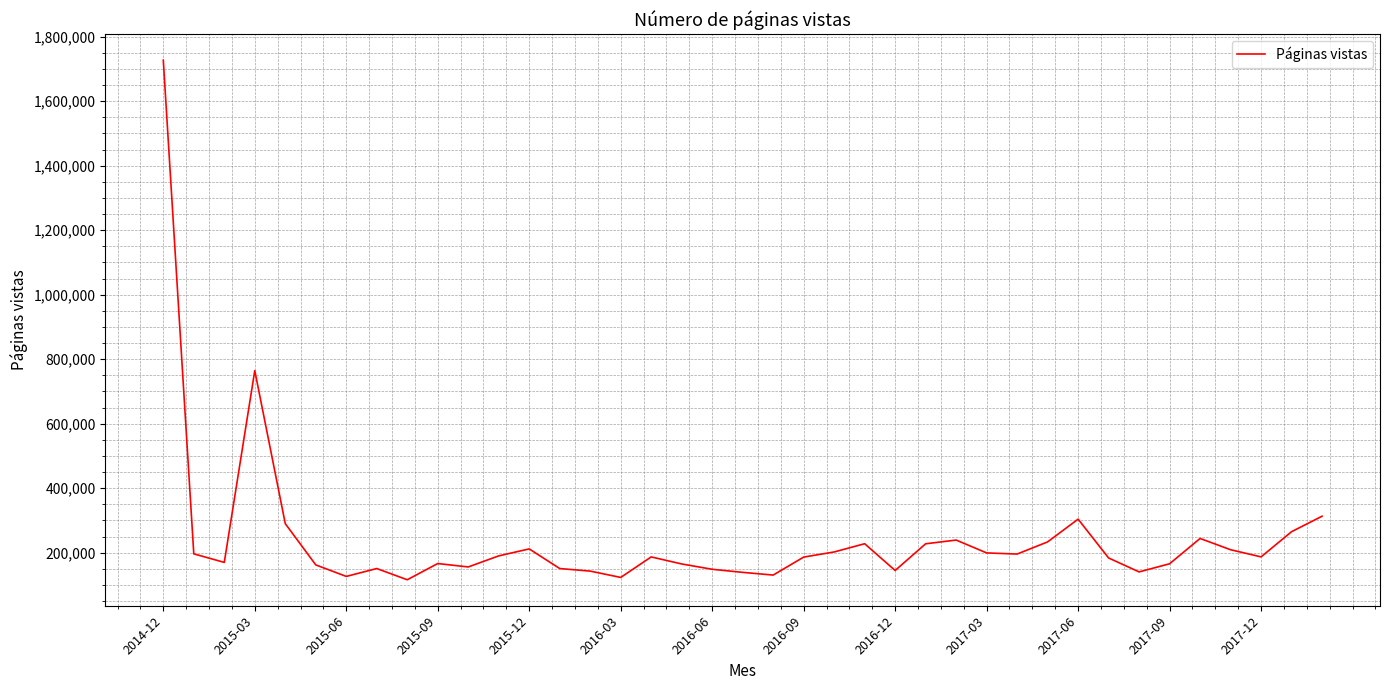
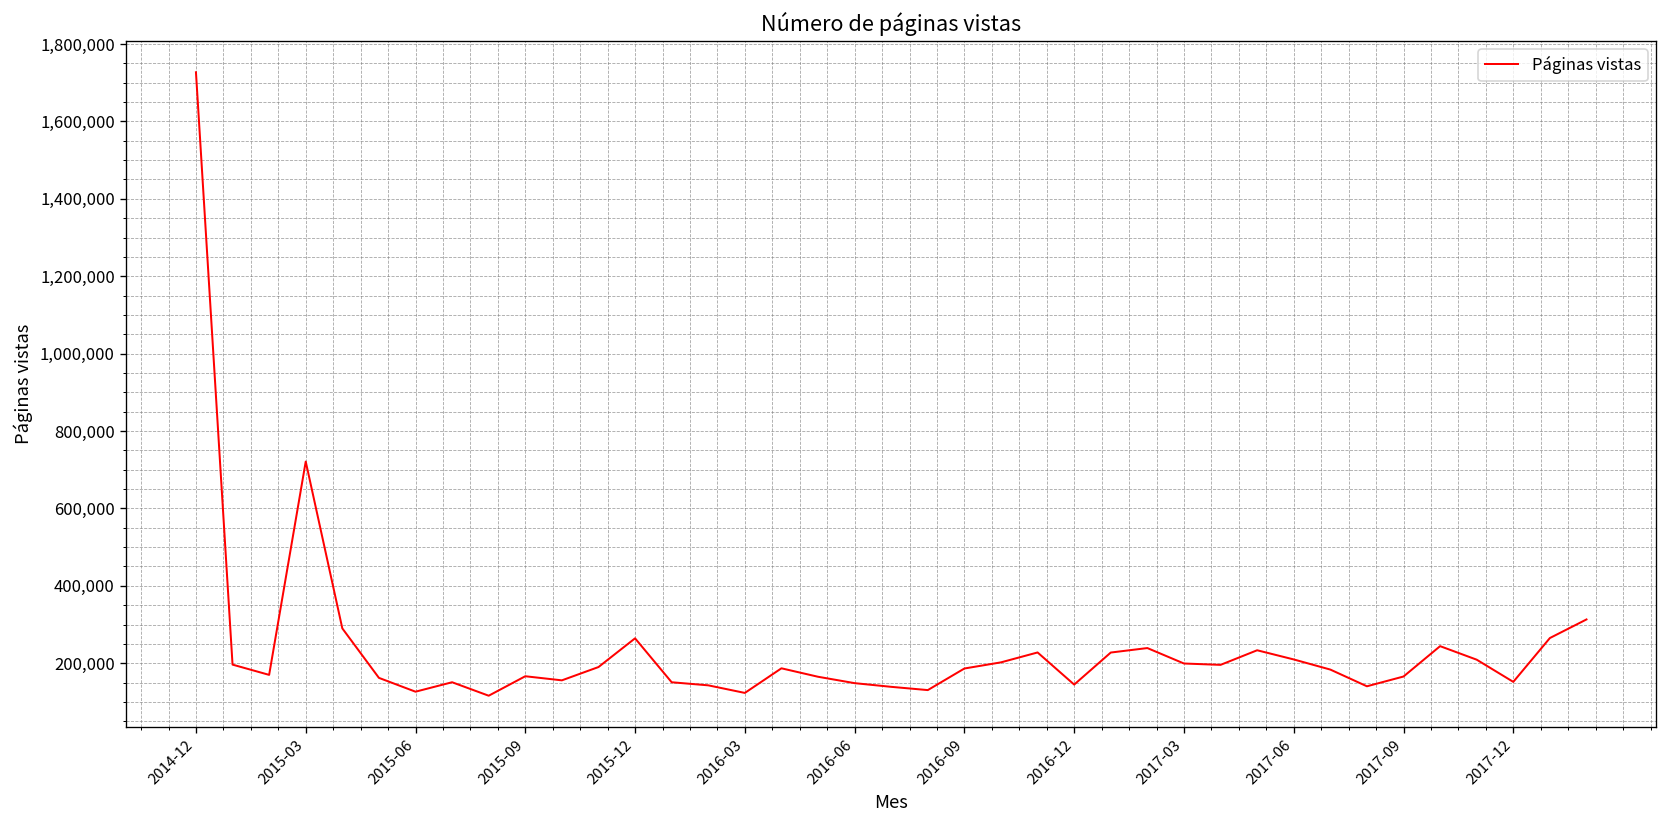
  {
    "2014-12": "1,730,000",
-   "2015-03": "760,000",
+   "2015-03": "720,000",
    "2015-06": "130,000",
    "2015-09": "170,000",
-   "2015-12": "210,000",
+   "2015-12": "260,000",
    "2016-03": "120,000",
    "2016-06": "150,000",
    "2016-09": "190,000",
    "2016-12": "140,000",
    "2017-03": "200,000",
-   "2017-06": "300,000",
+   "2017-06": "210,000",
    "2017-09": "170,000",
-   "2017-12": "190,000"
+   "2017-12": "150,000"
  }
